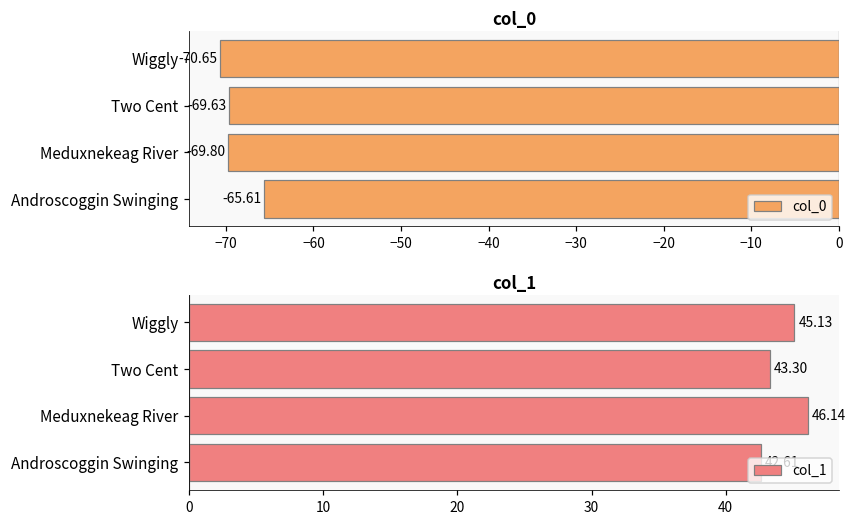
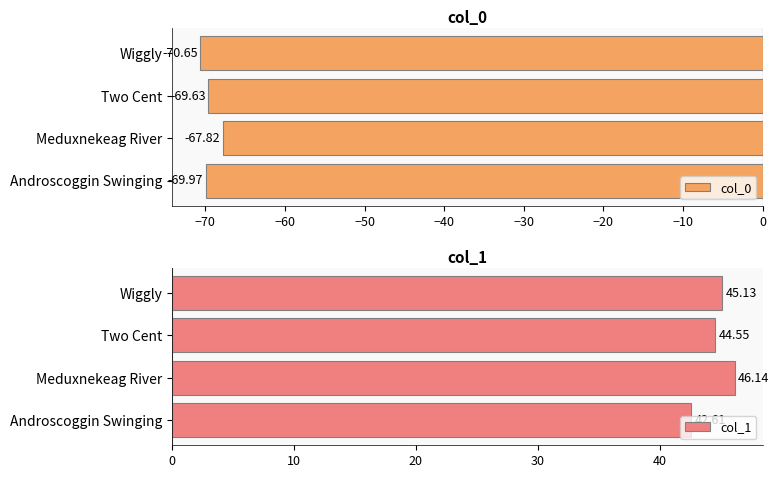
  {
    "col_0": {
      "Wiggly": -70.65,
      "Two Cent": -69.63,
-     "Meduxnekeag River": -69.80,
-     "Androscoggin Swinging": -65.61
+     "Meduxnekeag River": -67.82,
+     "Androscoggin Swinging": -69.97
    },
    "col_1": {
      "Wiggly": 45.13,
-     "Two Cent": 43.30,
+     "Two Cent": 44.55,
      "Meduxnekeag River": 46.14
    }
  }
